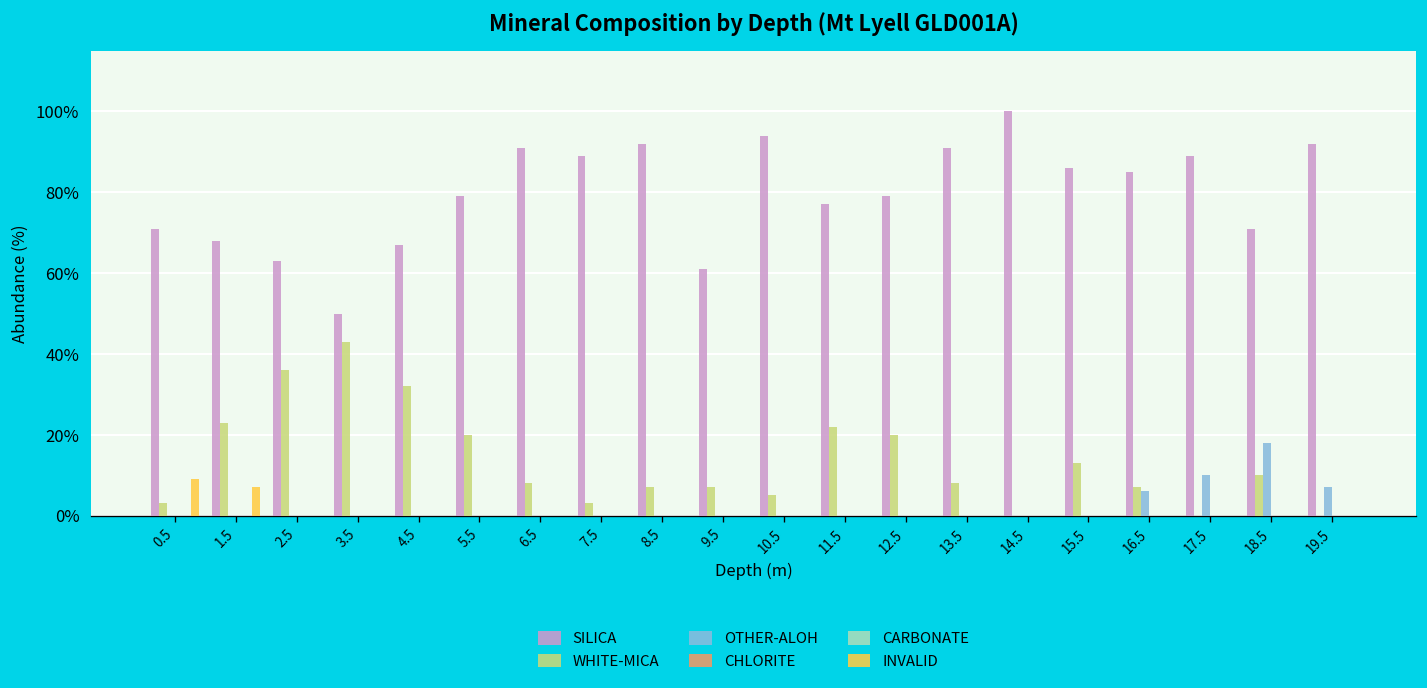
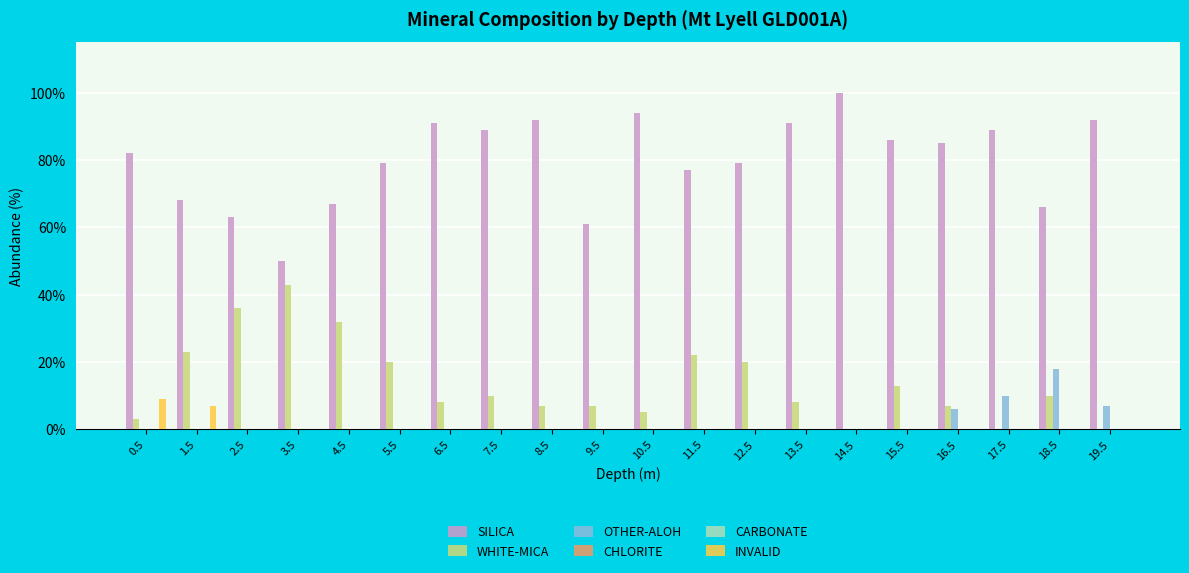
  {
    "SILICA": {
-     "0.5": "71%",
+     "0.5": "82%",
      "1.5": "68%",
      "2.5": "63%",
      "3.5": "50%",
      "4.5": "67%",
      "5.5": "79%",
      "6.5": "91%",
      "7.5": "89%",
      "8.5": "92%",
      "9.5": "61%",
      "10.5": "94%",
      "11.5": "77%",
      "12.5": "79%",
      "13.5": "91%",
      "14.5": "100%",
      "15.5": "86%",
      "16.5": "85%",
      "17.5": "89%",
-     "18.5": "71%",
+     "18.5": "66%",
      "19.5": "92%"
    },
    "WHITE-MICA": {
      "0.5": "3%",
      "1.5": "23%",
      "2.5": "36%",
      "3.5": "43%",
      "4.5": "32%",
      "5.5": "20%",
      "6.5": "8%",
-     "7.5": "3%",
+     "7.5": "10%",
      "8.5": "7%",
      "9.5": "7%",
      "10.5": "5%",
      "11.5": "22%",
      "12.5": "20%",
      "13.5": "8%",
      "14.5": "0%",
      "15.5": "13%",
      "16.5": "7%",
      "17.5": "0%",
      "18.5": "10%",
      "19.5": "0%"
    },
    "CHLORITE": {
      "0.5": "0%",
      "1.5": "0%",
      "2.5": "0%",
      "3.5": "0%",
      "4.5": "0%",
      "5.5": "0%",
      "6.5": "0%",
      "7.5": "0%",
      "8.5": "0%",
      "9.5": "0%",
      "10.5": "0%",
      "11.5": "0%",
      "12.5": "0%",
      "13.5": "0%",
      "14.5": "0%",
      "15.5": "0%",
      "16.5": "0%",
      "17.5": "0%",
      "18.5": "0%",
      "19.5": "0%"
    },
    "INVALID": {
      "0.5": "9%",
      "1.5": "7%",
      "2.5": "0%",
      "3.5": "0%",
      "4.5": "0%",
      "5.5": "0%",
      "6.5": "0%",
      "7.5": "0%",
      "8.5": "0%",
      "9.5": "0%",
      "10.5": "0%",
      "11.5": "0%",
      "12.5": "0%",
      "13.5": "0%",
      "14.5": "0%",
      "15.5": "0%",
      "16.5": "0%",
      "17.5": "0%",
      "18.5": "0%",
      "19.5": "0%"
    }
  }
